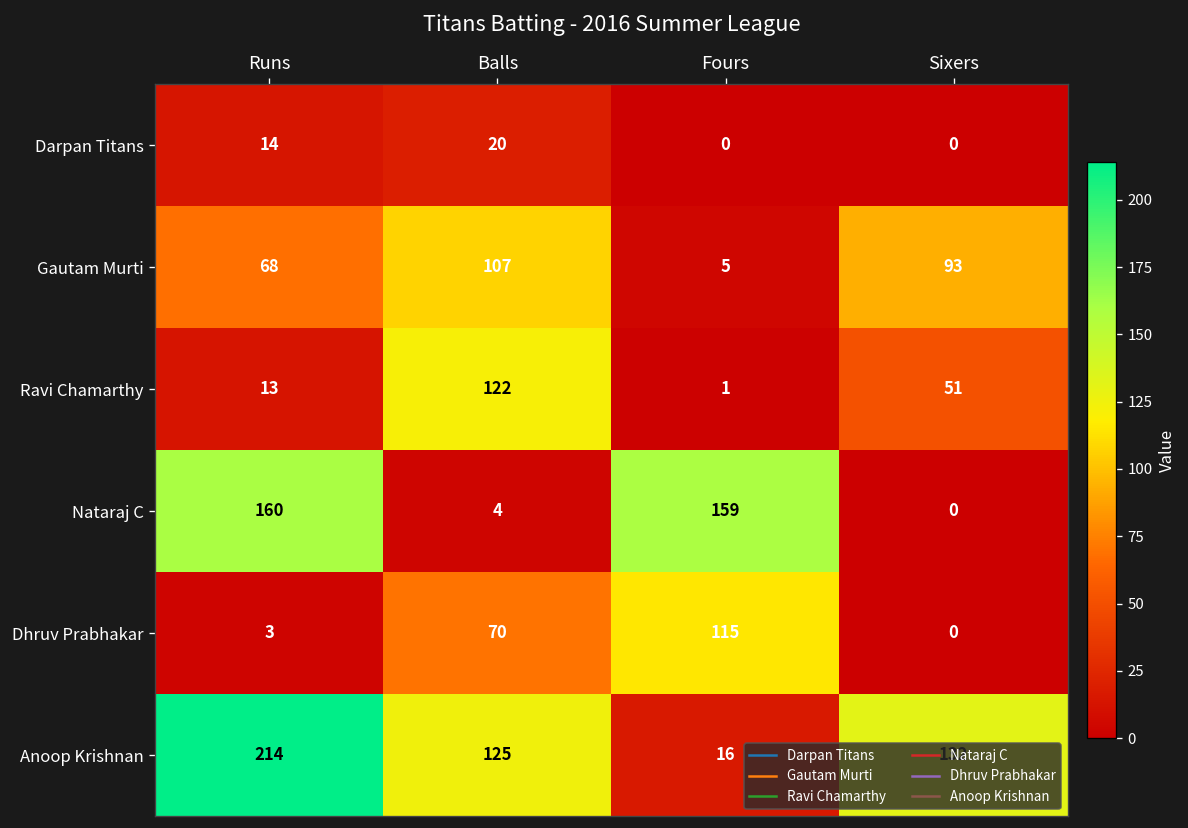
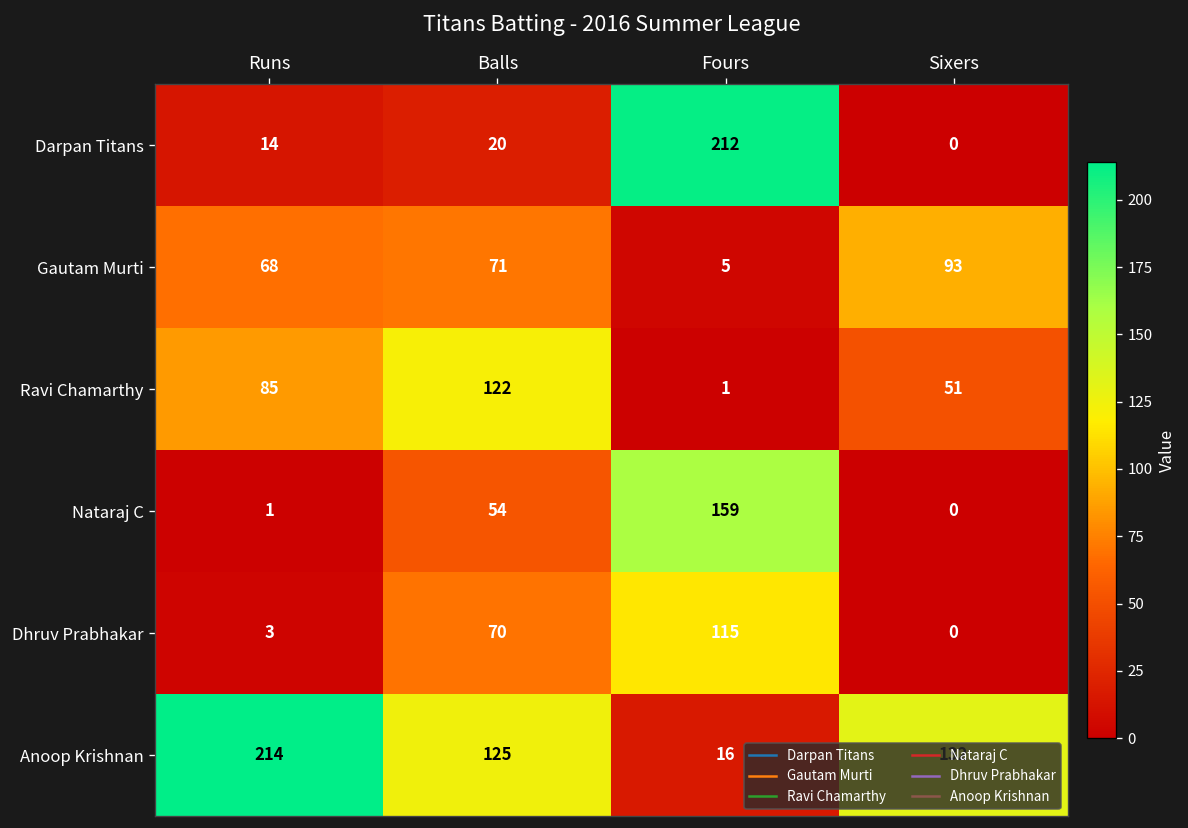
  {
    "Darpan Titans": {
      "Runs": 14,
      "Balls": 20,
-     "Fours": 0,
+     "Fours": 212,
      "Sixers": 0
    },
    "Gautam Murti": {
      "Runs": 68,
-     "Balls": 107,
+     "Balls": 71,
      "Fours": 5,
      "Sixers": 93
    },
    "Ravi Chamarthy": {
-     "Runs": 13,
+     "Runs": 85,
      "Balls": 122,
      "Fours": 1,
      "Sixers": 51
    },
    "Nataraj C": {
-     "Runs": 160,
-     "Balls": 4,
+     "Runs": 1,
+     "Balls": 54,
      "Fours": 159,
      "Sixers": 0
    },
    "Dhruv Prabhakar": {
      "Runs": 3,
      "Balls": 70,
      "Fours": 115,
      "Sixers": 0
    },
    "Anoop Krishnan": {
      "Runs": 214,
      "Balls": 125,
      "Fours": 16
    }
  }
